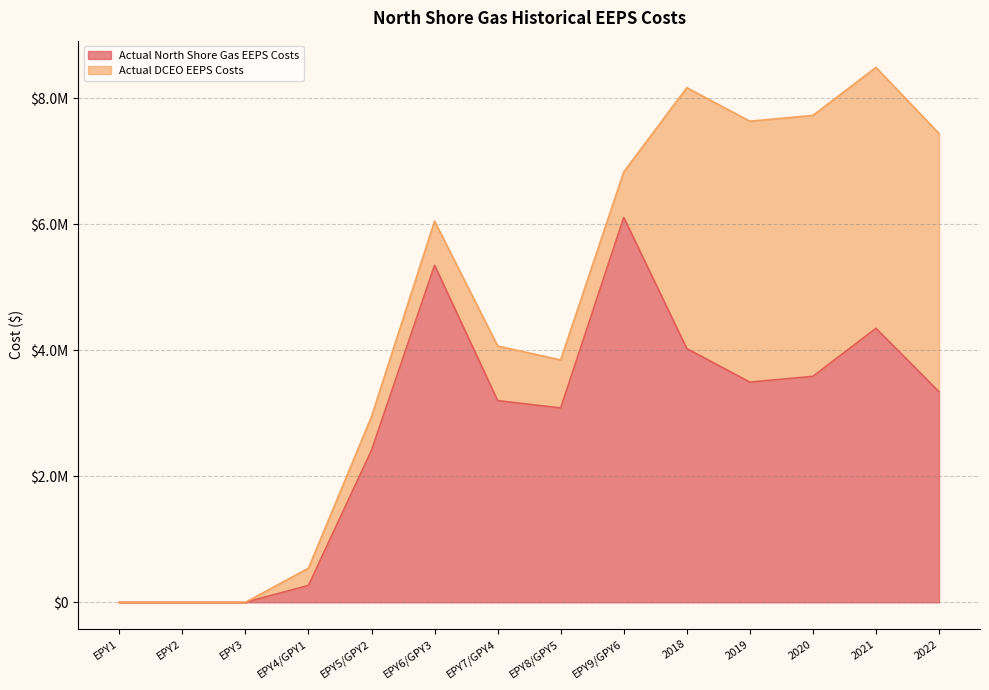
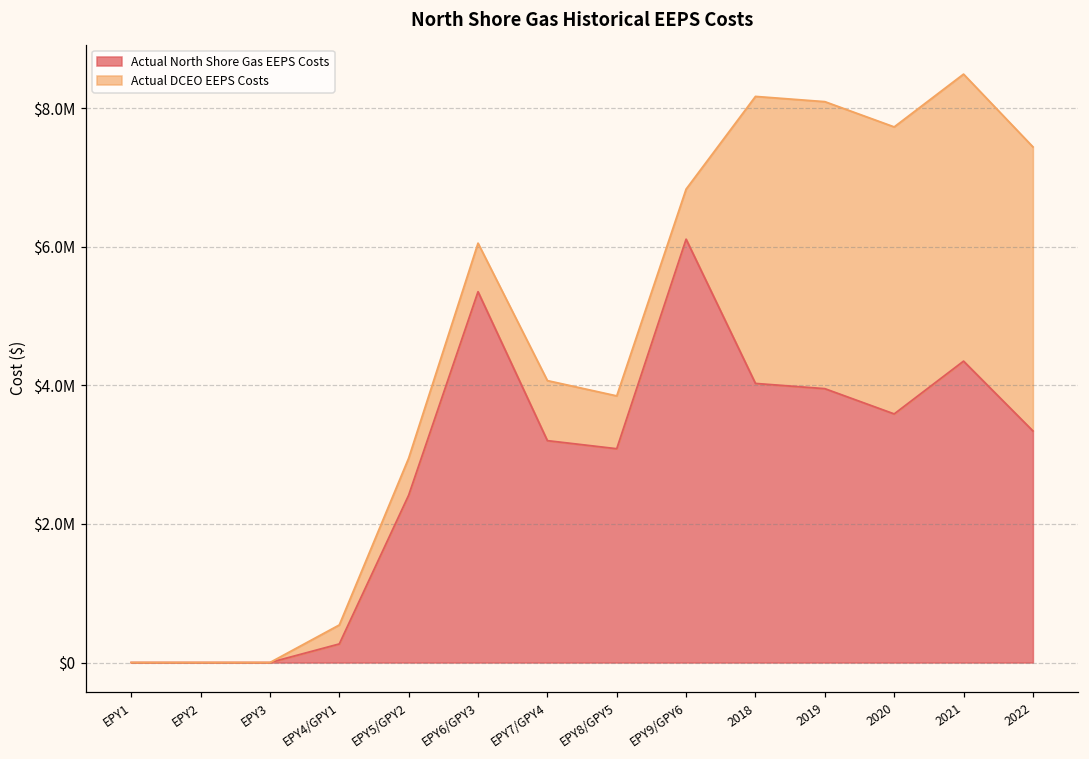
  {
    "Actual North Shore Gas EEPS Costs": {
      "EPY4/GPY1": "$300000",
      "EPY5/GPY2": "$2400000",
      "EPY6/GPY3": "$5300000",
      "EPY7/GPY4": "$3200000",
      "EPY8/GPY5": "$3100000",
      "EPY9/GPY6": "$6100000",
      "2018": "$4000000",
-     "2019": "$3500000",
+     "2019": "$4000000",
      "2020": "$3600000",
      "2021": "$4300000",
      "2022": "$3300000"
    },
    "Actual DCEO EEPS Costs": {
      "EPY4/GPY1": "$300000",
      "EPY5/GPY2": "$500000",
      "EPY6/GPY3": "$700000",
      "EPY7/GPY4": "$900000",
      "EPY8/GPY5": "$800000",
      "EPY9/GPY6": "$700000",
      "2018": "$4100000",
      "2019": "$4100000",
      "2020": "$4100000",
      "2021": "$4100000",
      "2022": "$4100000"
    }
  }
